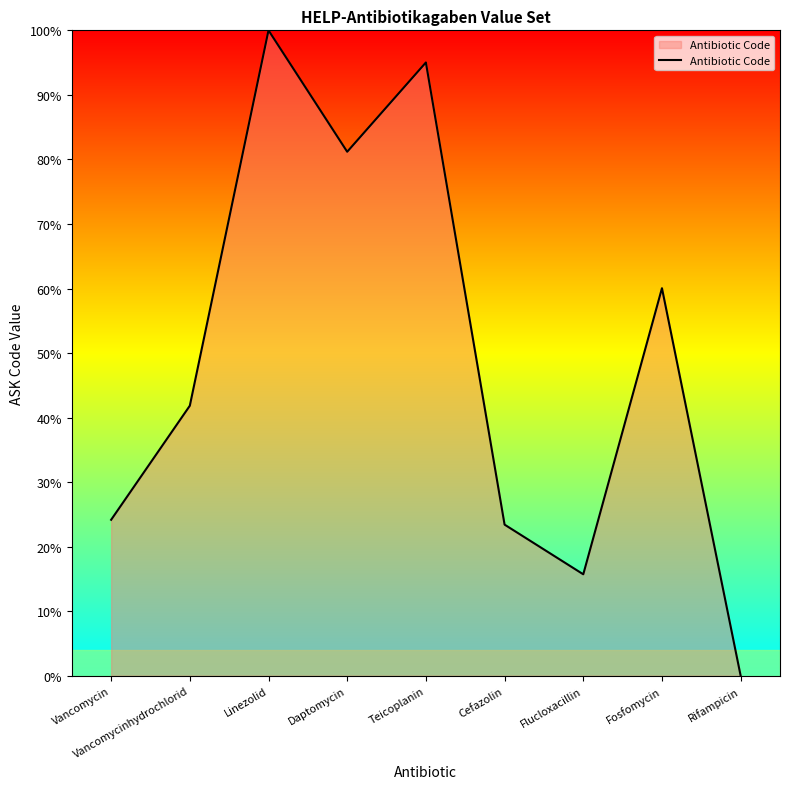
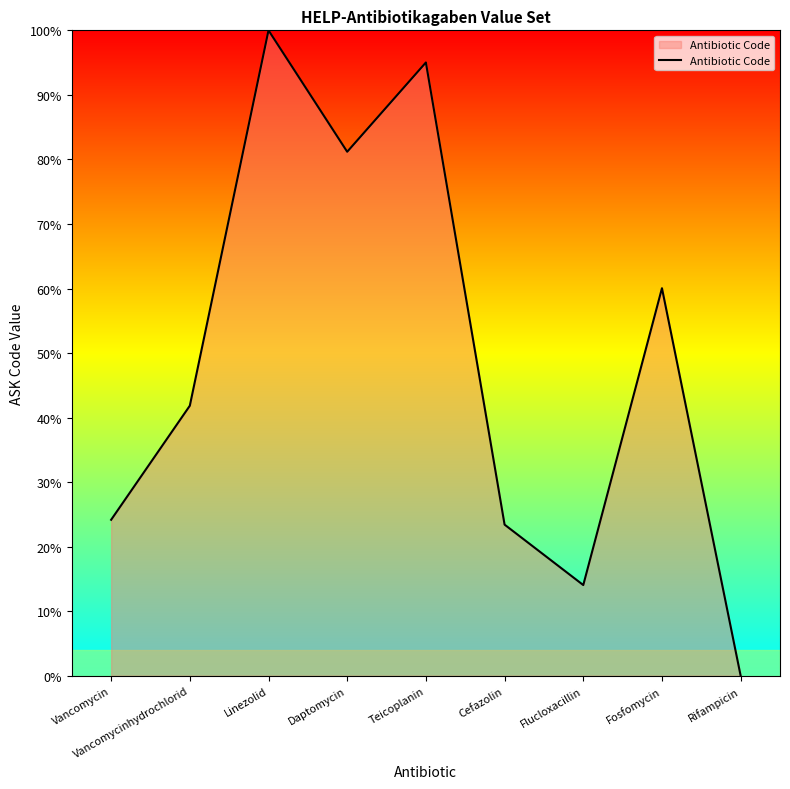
  {
    "Vancomycin": "24%",
    "Vancomycinhydrochlorid": "42%",
    "Linezolid": "100%",
    "Daptomycin": "81%",
    "Teicoplanin": "95%",
    "Cefazolin": "23%",
-   "Flucloxacillin": "16%",
+   "Flucloxacillin": "14%",
    "Fosfomycin": "60%"
  }
